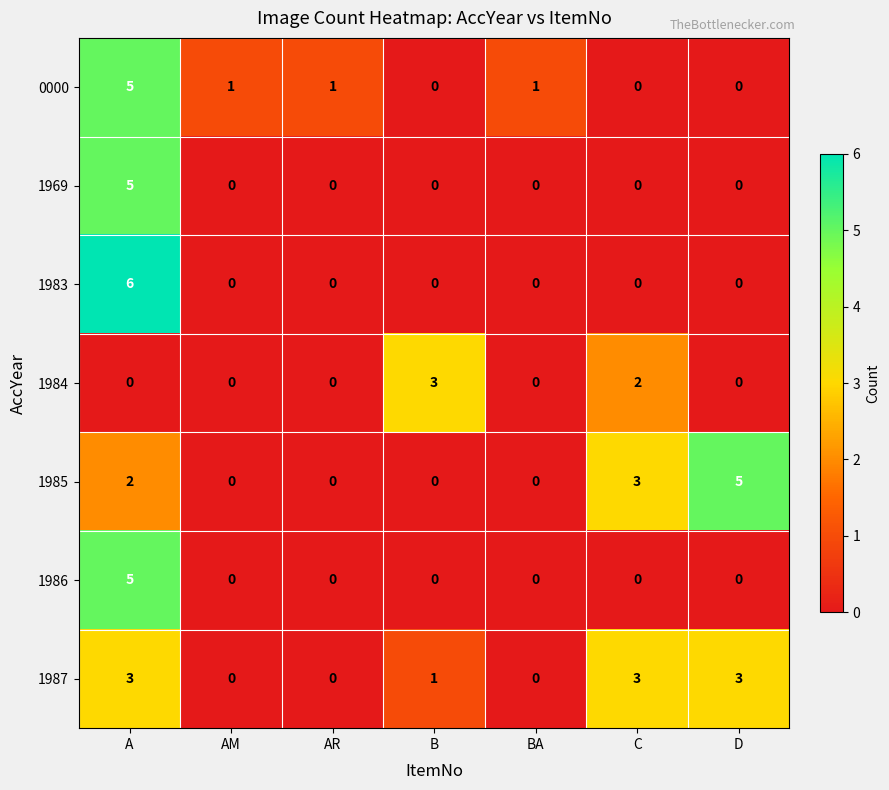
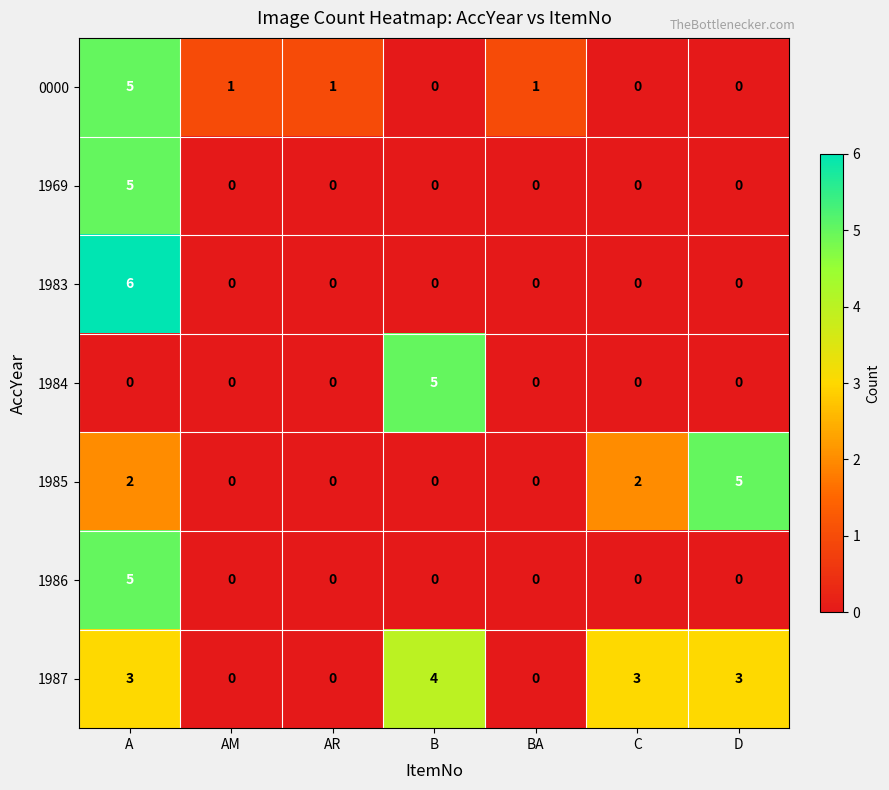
  {
    "0000": {
      "A": 5,
      "AM": 1,
      "AR": 1,
      "B": 0,
      "BA": 1,
      "C": 0,
      "D": 0
    },
    "1969": {
      "A": 5,
      "AM": 0,
      "AR": 0,
      "B": 0,
      "BA": 0,
      "C": 0,
      "D": 0
    },
    "1983": {
      "A": 6,
      "AM": 0,
      "AR": 0,
      "B": 0,
      "BA": 0,
      "C": 0,
      "D": 0
    },
    "1984": {
      "A": 0,
      "AM": 0,
      "AR": 0,
-     "B": 3,
+     "B": 5,
      "BA": 0,
-     "C": 2,
+     "C": 0,
      "D": 0
    },
    "1985": {
      "A": 2,
      "AM": 0,
      "AR": 0,
      "B": 0,
      "BA": 0,
-     "C": 3,
+     "C": 2,
      "D": 5
    },
    "1986": {
      "A": 5,
      "AM": 0,
      "AR": 0,
      "B": 0,
      "BA": 0,
      "C": 0,
      "D": 0
    },
    "1987": {
      "A": 3,
      "AM": 0,
      "AR": 0,
-     "B": 1,
+     "B": 4,
      "BA": 0,
      "C": 3,
      "D": 3
    }
  }
